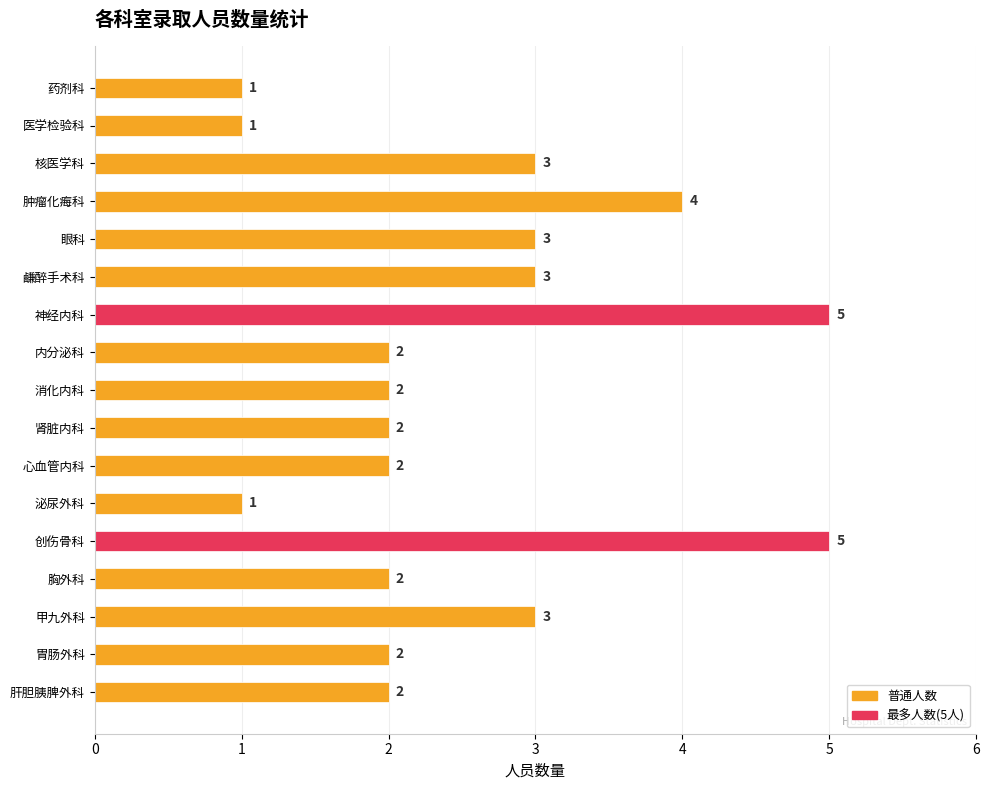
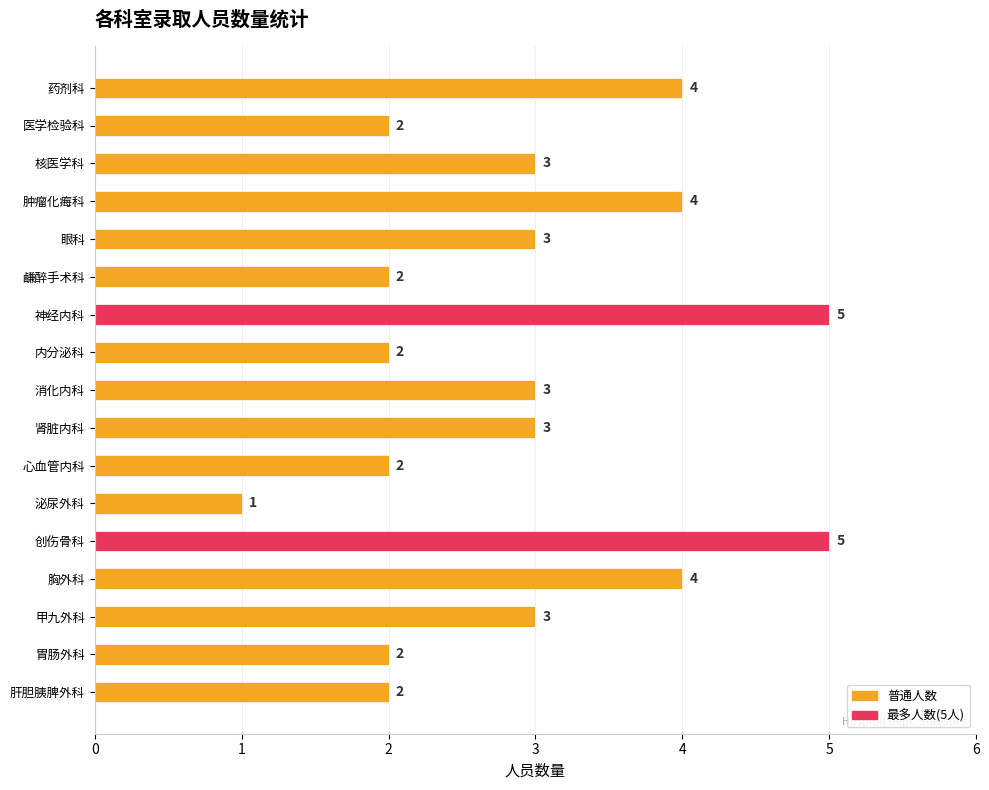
  {
-   "药剂科": 1,
-   "医学检验科": 1,
+   "药剂科": 4,
+   "医学检验科": 2,
    "核医学科": 3,
    "肿瘤化痗科": 4,
    "眼科": 3,
-   "鹻醉手术科": 3,
+   "鹻醉手术科": 2,
    "神经内科": 5,
    "内分泌科": 2,
-   "消化内科": 2,
-   "肾脏内科": 2,
+   "消化内科": 3,
+   "肾脏内科": 3,
    "心血管内科": 2,
    "泌尿外科": 1,
    "创伤骨科": 5,
-   "胸外科": 2,
+   "胸外科": 4,
    "甲九外科": 3,
    "胃肠外科": 2,
    "肝胆胰脾外科": 2
  }
